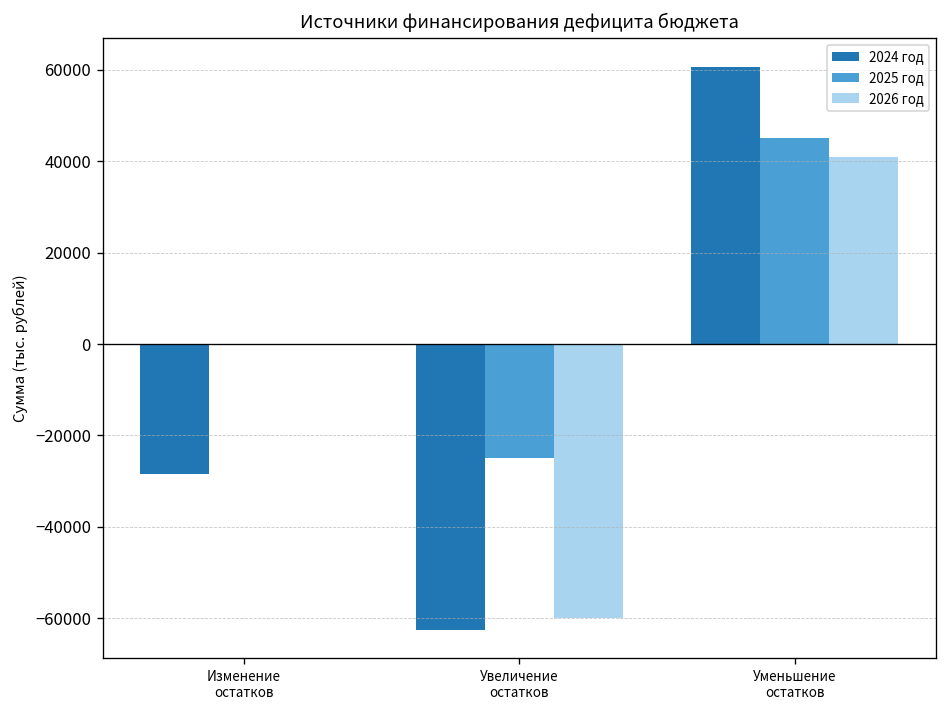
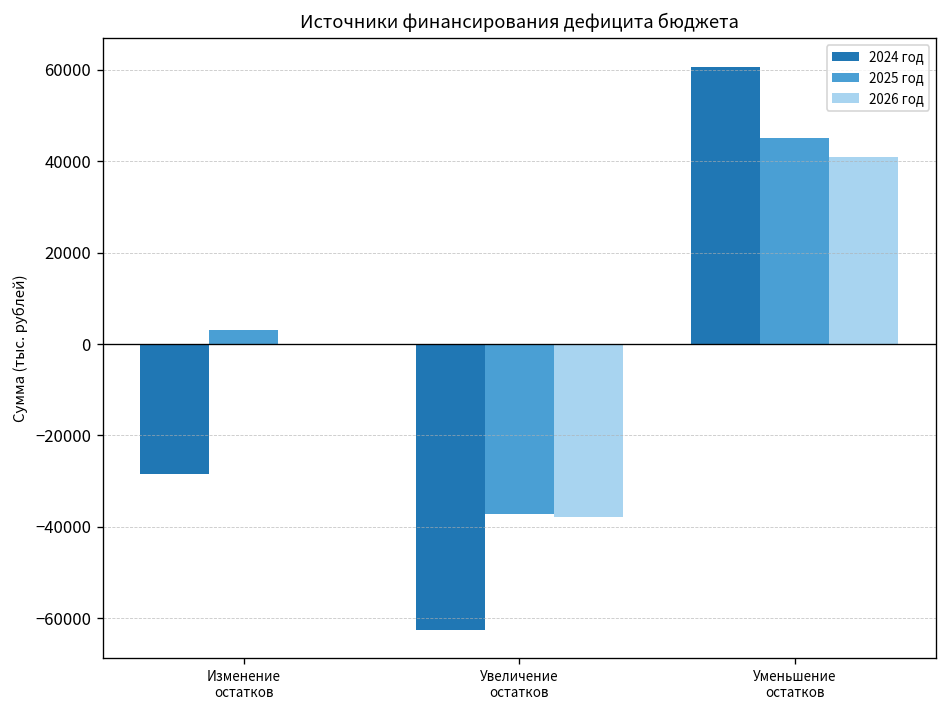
  {
    "2024 год": {
      "Изменение остатков": -28000,
      "Увеличение остатков": -63000,
      "Уменьшение остатков": 61000
    },
    "2025 год": {
-     "Изменение остатков": 0,
-     "Увеличение остатков": -25000,
+     "Изменение остатков": 3000,
+     "Увеличение остатков": -37000,
      "Уменьшение остатков": 45000
    },
    "2026 год": {
      "Изменение остатков": 0,
-     "Увеличение остатков": -60000,
+     "Увеличение остатков": -38000,
      "Уменьшение остатков": 41000
    }
  }
